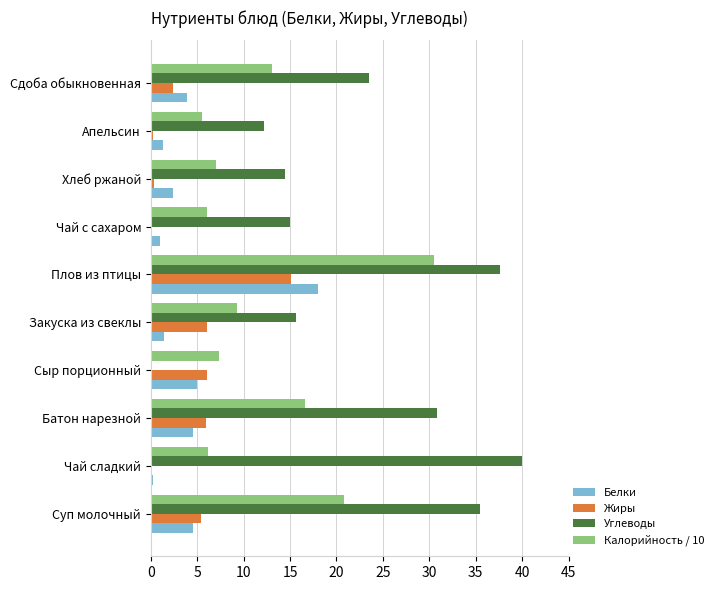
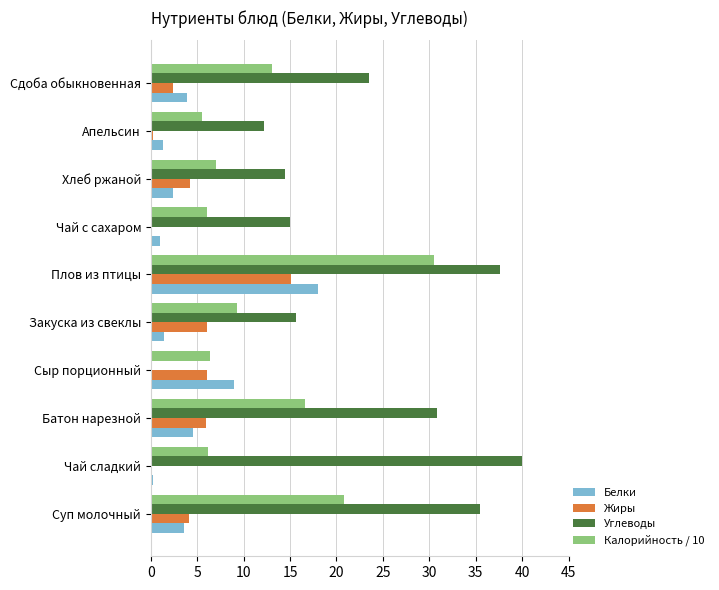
  {
    "Белки": {
      "Сдоба обыкновенная": 4,
      "Апельсин": 1,
      "Хлеб ржаной": 2,
      "Чай с сахаром": 1,
      "Плов из птицы": 18,
      "Закуска из свеклы": 1,
-     "Сыр порционный": 5,
+     "Сыр порционный": 9,
      "Батон нарезной": 5,
-     "Суп молочный": 5
+     "Суп молочный": 4
    },
    "Жиры": {
      "Сдоба обыкновенная": 2,
-     "Хлеб ржаной": 0,
+     "Хлеб ржаной": 4,
      "Плов из птицы": 15,
      "Закуска из свеклы": 6,
      "Сыр порционный": 6,
      "Батон нарезной": 6,
      "Чай сладкий": 0,
-     "Суп молочный": 5
+     "Суп молочный": 4
    },
    "Углеводы": {
      "Сдоба обыкновенная": 24,
      "Апельсин": 12,
      "Хлеб ржаной": 14,
      "Чай с сахаром": 15,
      "Плов из птицы": 38,
      "Закуска из свеклы": 16,
      "Сыр порционный": 0,
      "Батон нарезной": 31,
      "Чай сладкий": 40,
      "Суп молочный": 35
    },
    "Калорийность / 10": {
      "Сдоба обыкновенная": 13,
      "Апельсин": 6,
      "Хлеб ржаной": 7,
      "Чай с сахаром": 6,
      "Плов из птицы": 31,
      "Закуска из свеклы": 9,
-     "Сыр порционный": 7,
+     "Сыр порционный": 6,
      "Батон нарезной": 17,
      "Чай сладкий": 6,
      "Суп молочный": 21
    }
  }
